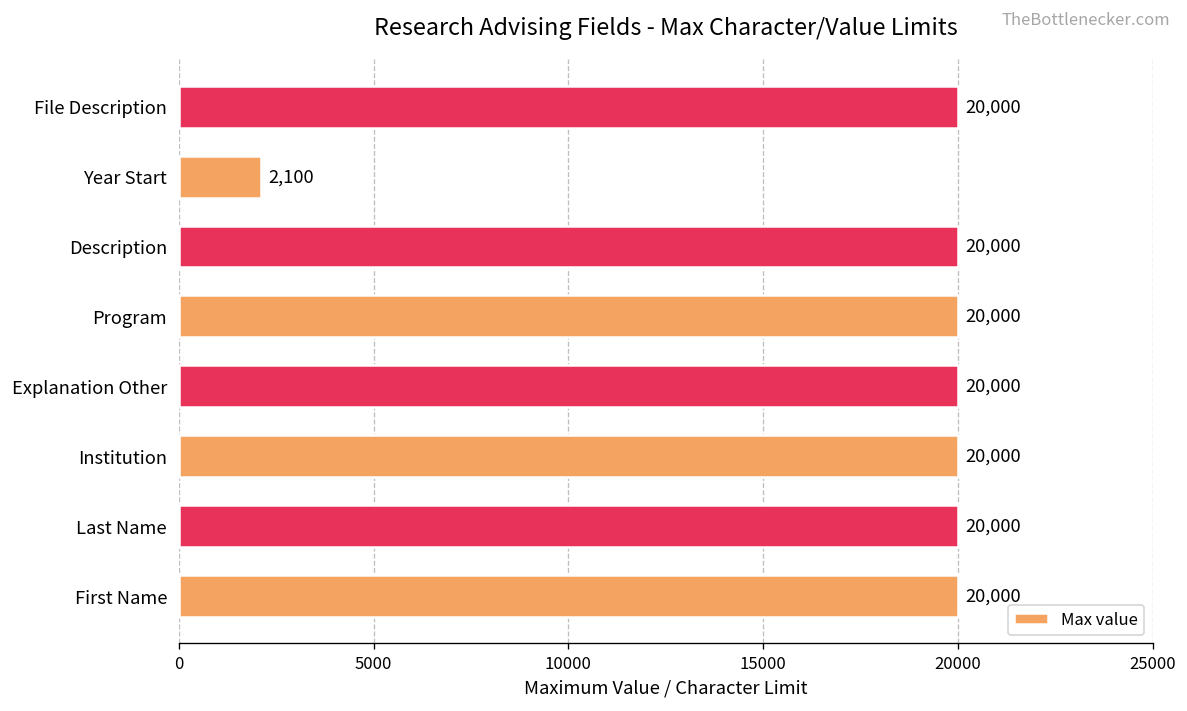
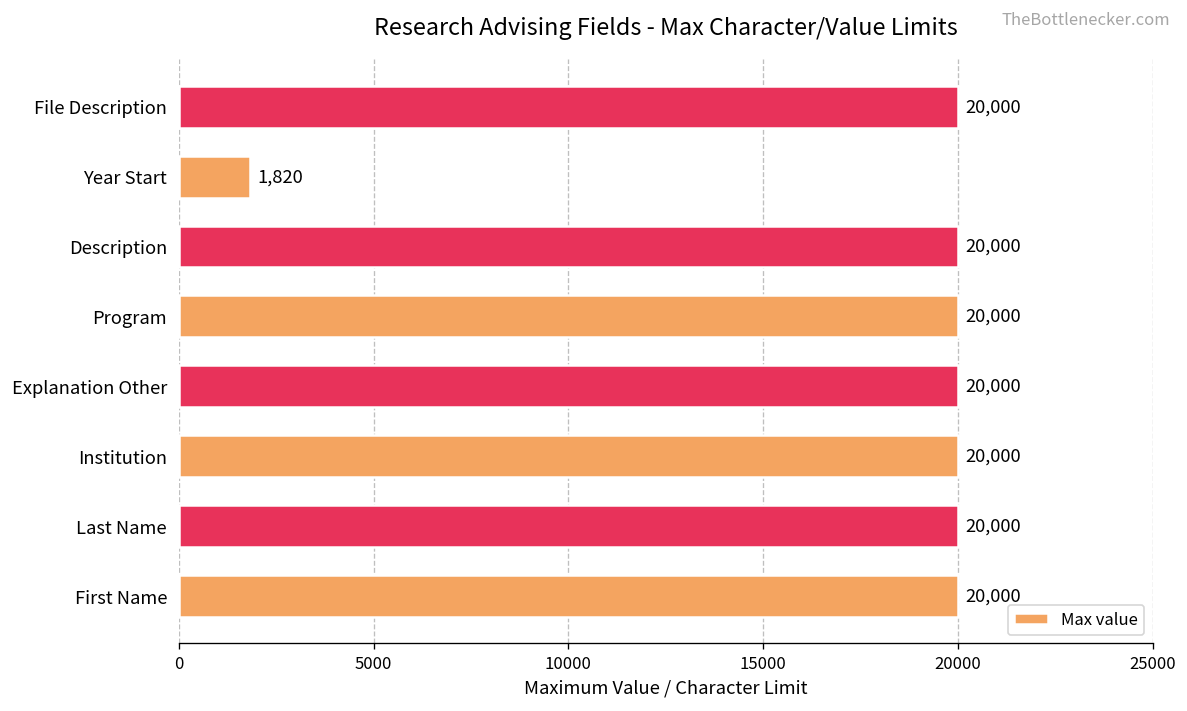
  {
    "File Description": "20,000",
-   "Year Start": "2,100",
+   "Year Start": "1,820",
    "Description": "20,000",
    "Program": "20,000",
    "Explanation Other": "20,000",
    "Institution": "20,000",
    "Last Name": "20,000"
  }
